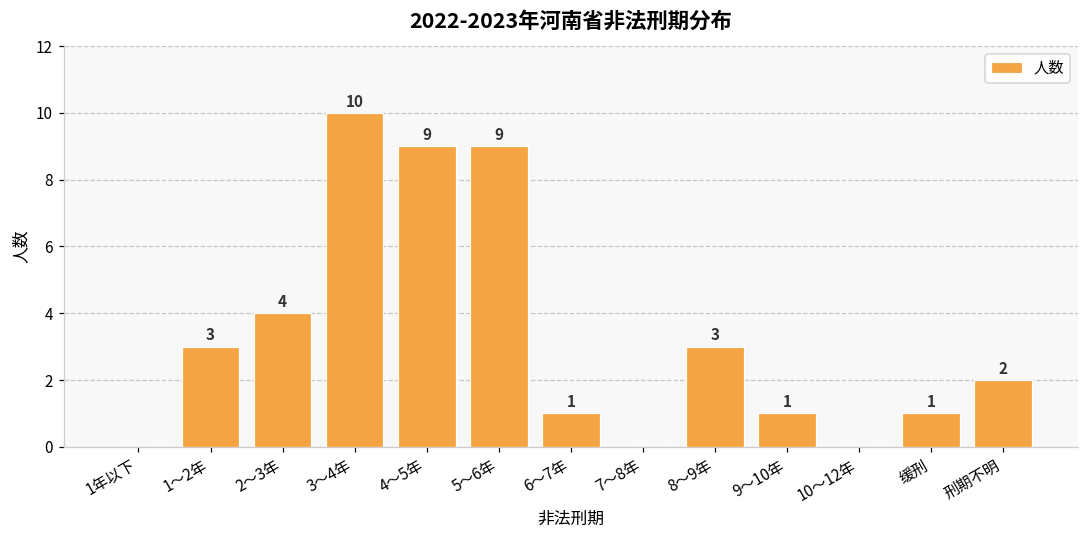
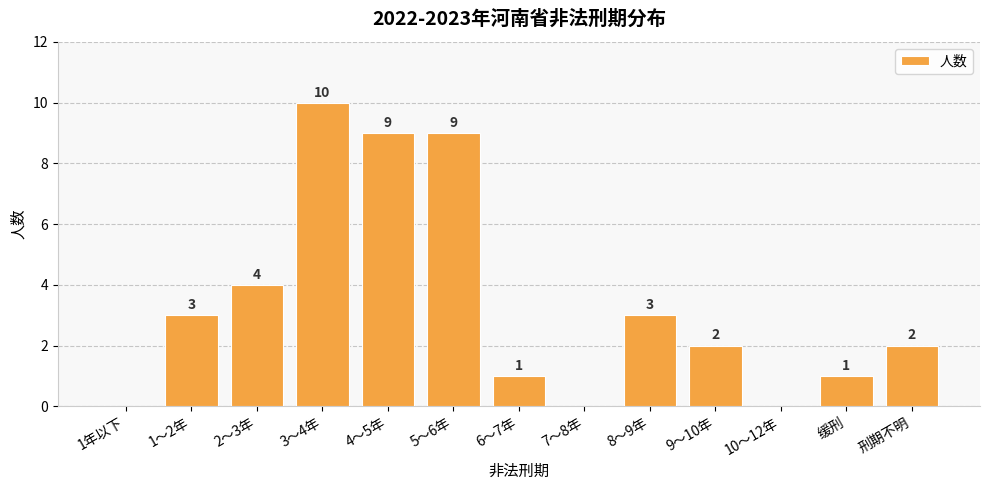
  {
    "1～2年": 3,
    "2～3年": 4,
    "3～4年": 10,
    "4～5年": 9,
    "5～6年": 9,
    "6～7年": 1,
    "8～9年": 3,
-   "9～10年": 1,
+   "9～10年": 2,
    "缓刑": 1,
    "刑期不明": 2
  }
